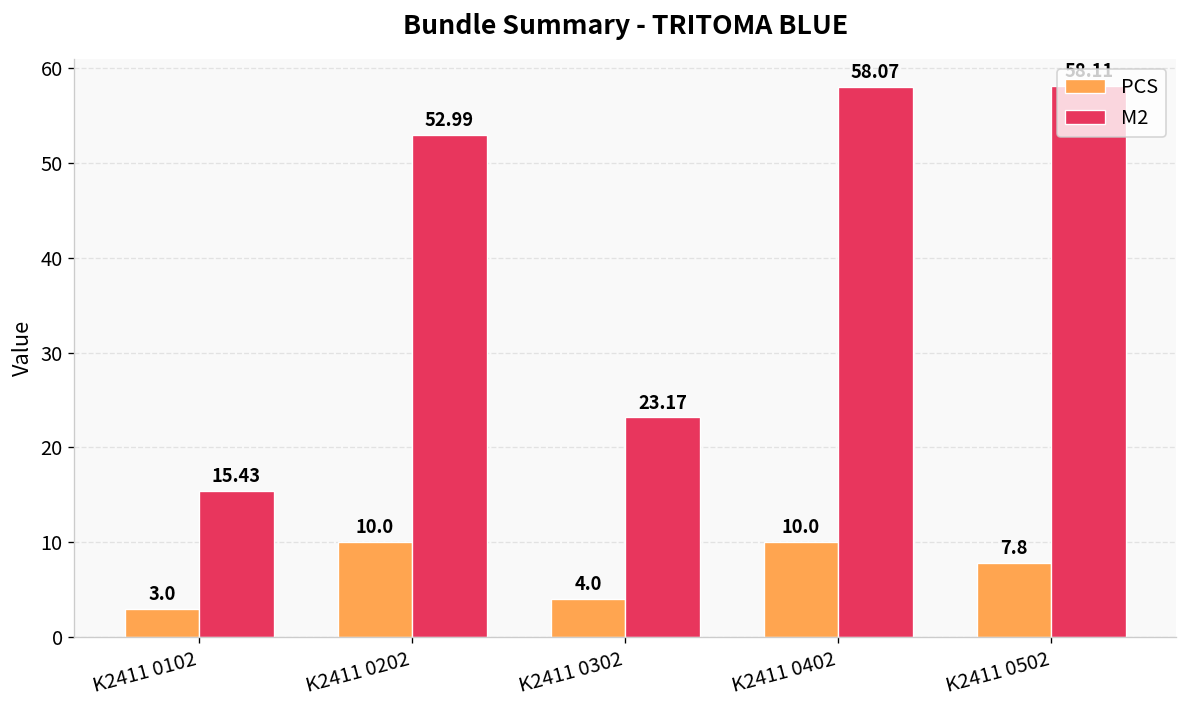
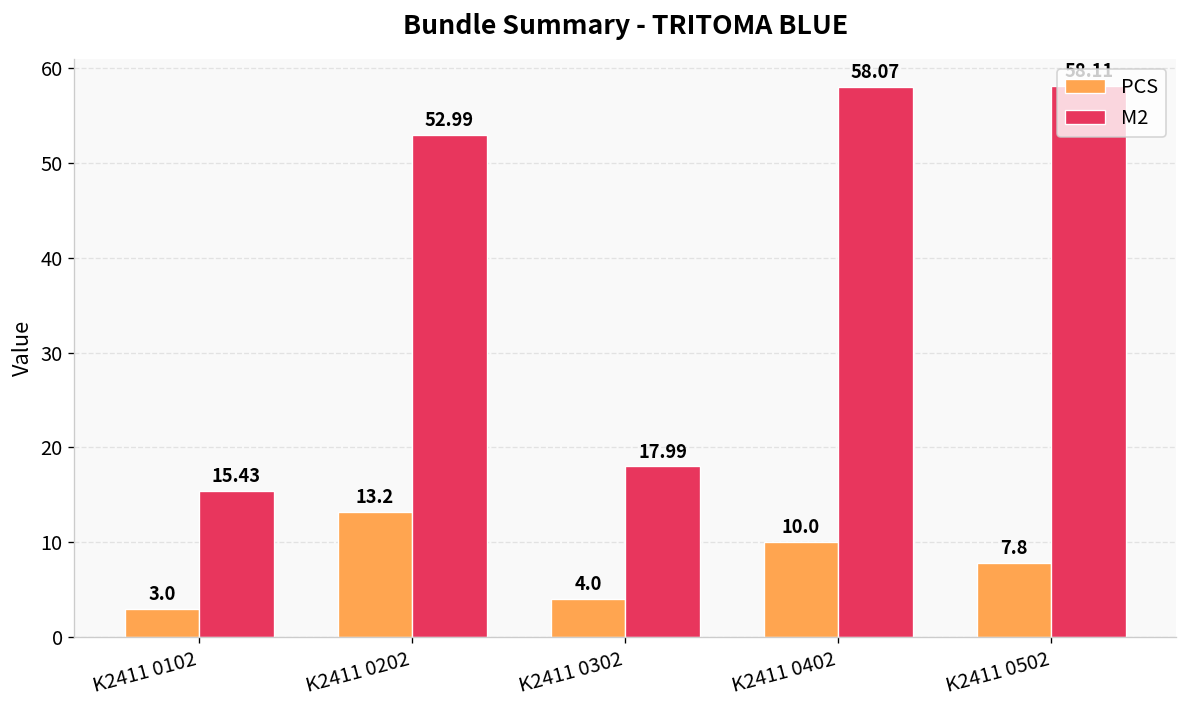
  {
    "PCS": {
      "K2411 0102": 3.0,
-     "K2411 0202": 10.0,
+     "K2411 0202": 13.2,
      "K2411 0302": 4.0,
      "K2411 0402": 10.0,
      "K2411 0502": 7.8
    },
    "M2": {
      "K2411 0102": 15.43,
      "K2411 0202": 52.99,
-     "K2411 0302": 23.17,
+     "K2411 0302": 17.99,
      "K2411 0402": 58.07
    }
  }
